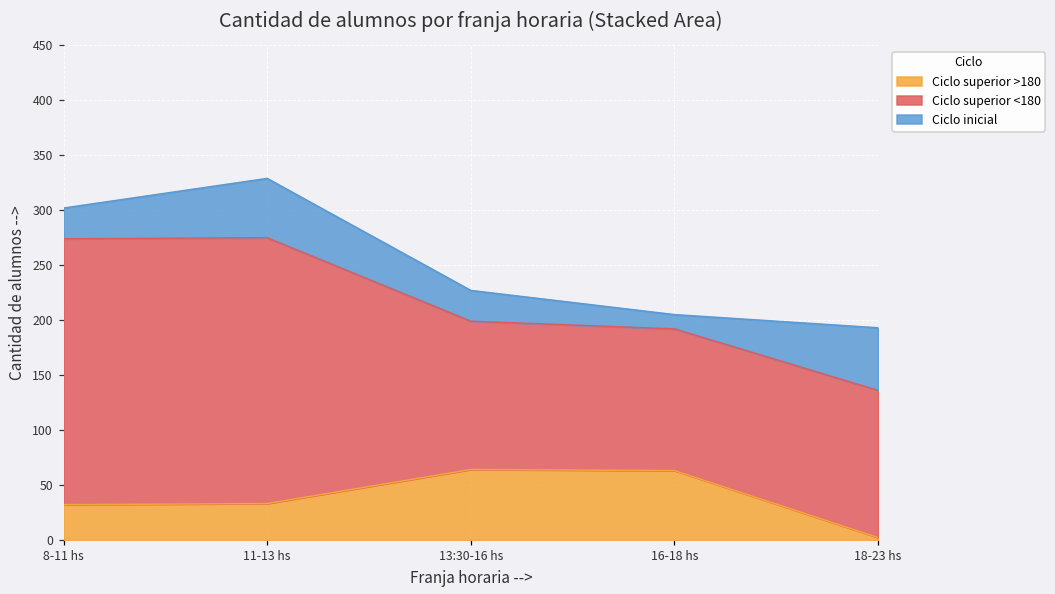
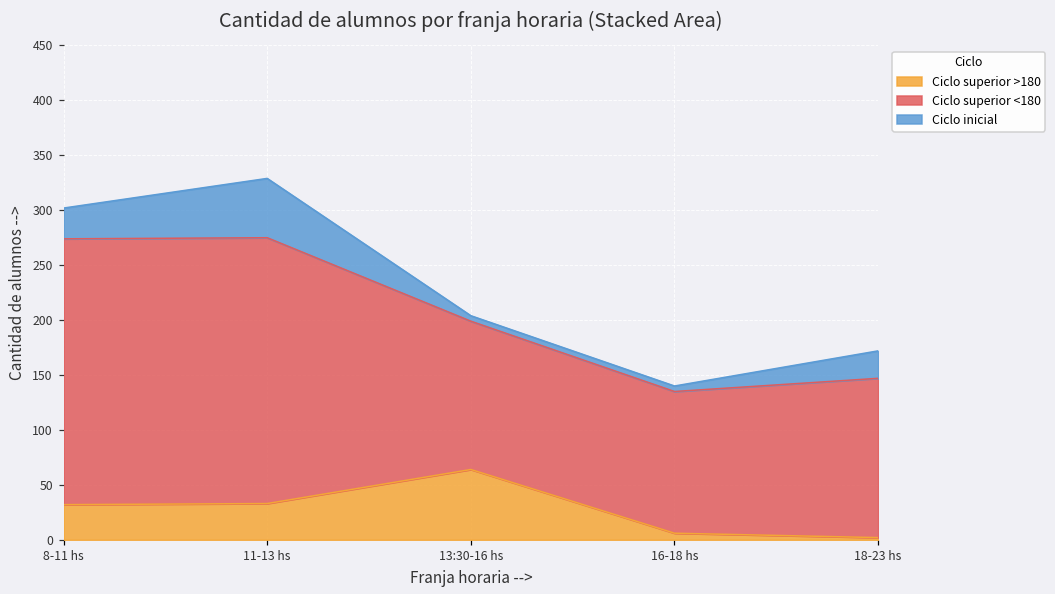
  {
    "Ciclo superior >180": {
      "8-11 hs": 30,
      "11-13 hs": 30,
      "13:30-16 hs": 60,
-     "16-18 hs": 60,
+     "16-18 hs": 10,
      "18-23 hs": 0
    },
    "Ciclo superior <180": {
      "8-11 hs": 240,
      "11-13 hs": 240,
      "13:30-16 hs": 140,
      "16-18 hs": 130,
-     "18-23 hs": 130
+     "18-23 hs": 150
    },
    "Ciclo inicial": {
      "8-11 hs": 30,
      "11-13 hs": 50,
-     "13:30-16 hs": 30,
-     "16-18 hs": 13,
-     "18-23 hs": 60
+     "13:30-16 hs": 10,
+     "16-18 hs": 5,
+     "18-23 hs": 30
    }
  }
